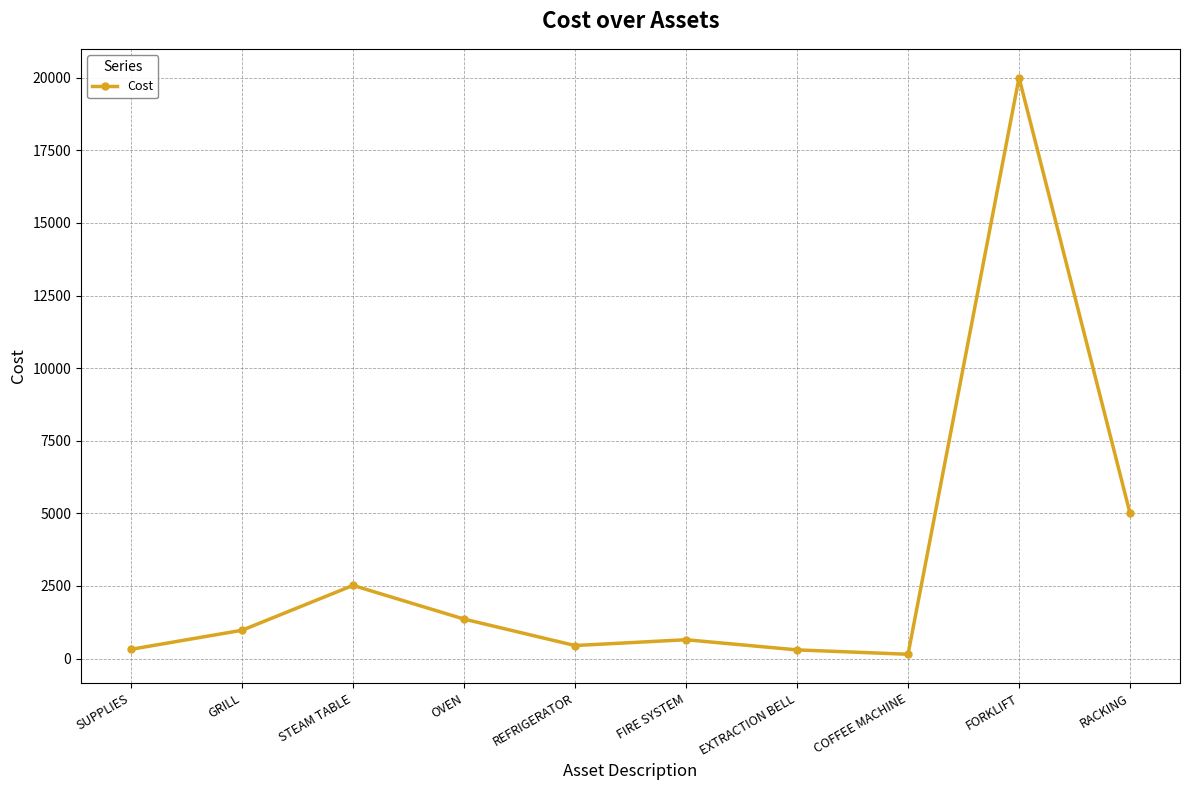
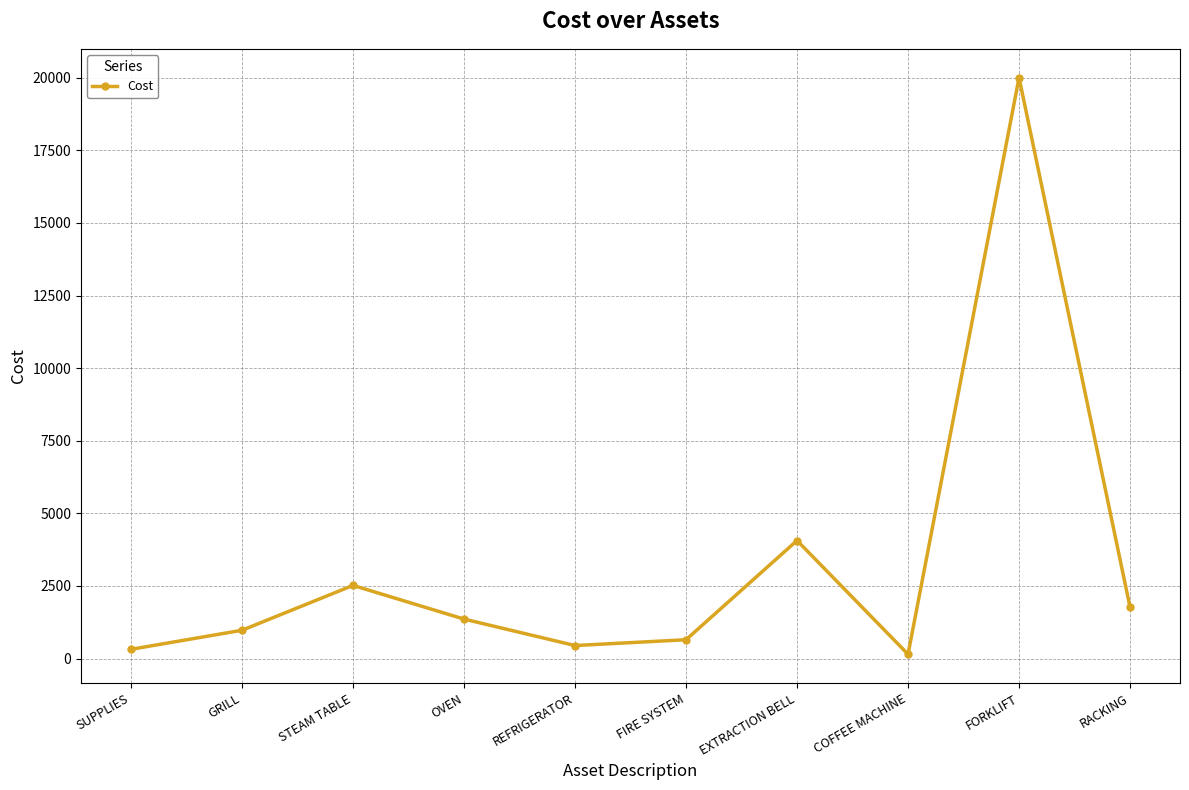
  {
    "SUPPLIES": 300,
    "GRILL": 1000,
    "STEAM TABLE": 2500,
    "OVEN": 1400,
    "REFRIGERATOR": 500,
    "FIRE SYSTEM": 700,
-   "EXTRACTION BELL": 300,
+   "EXTRACTION BELL": 4100,
    "COFFEE MACHINE": 200,
    "FORKLIFT": 20000,
-   "RACKING": 5000
+   "RACKING": 1800
  }
